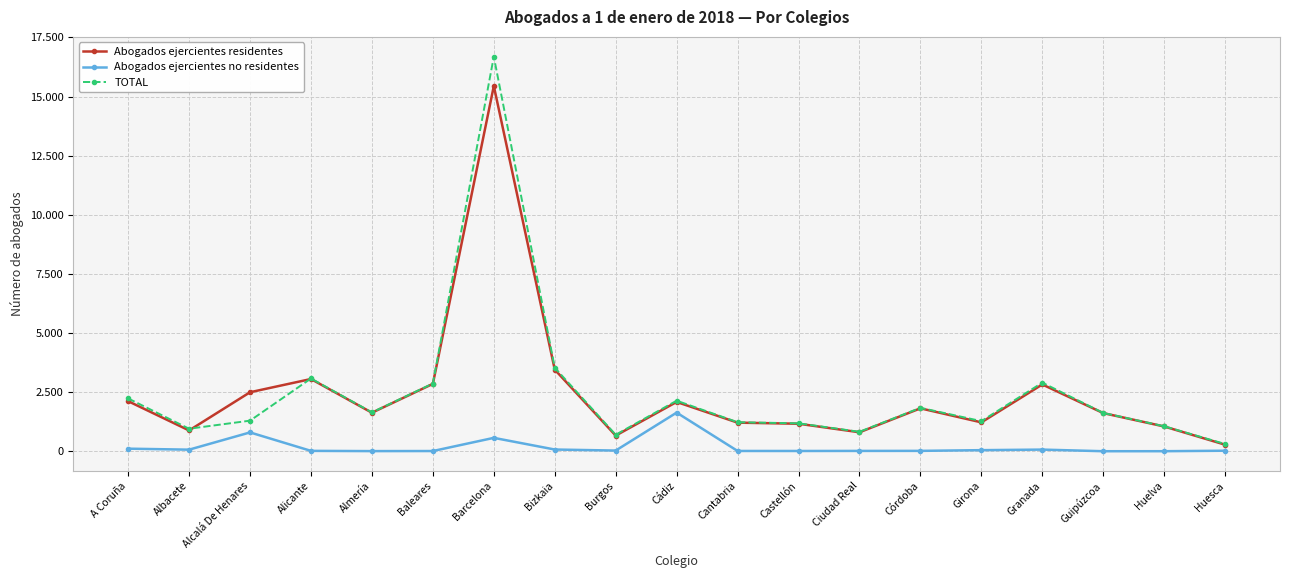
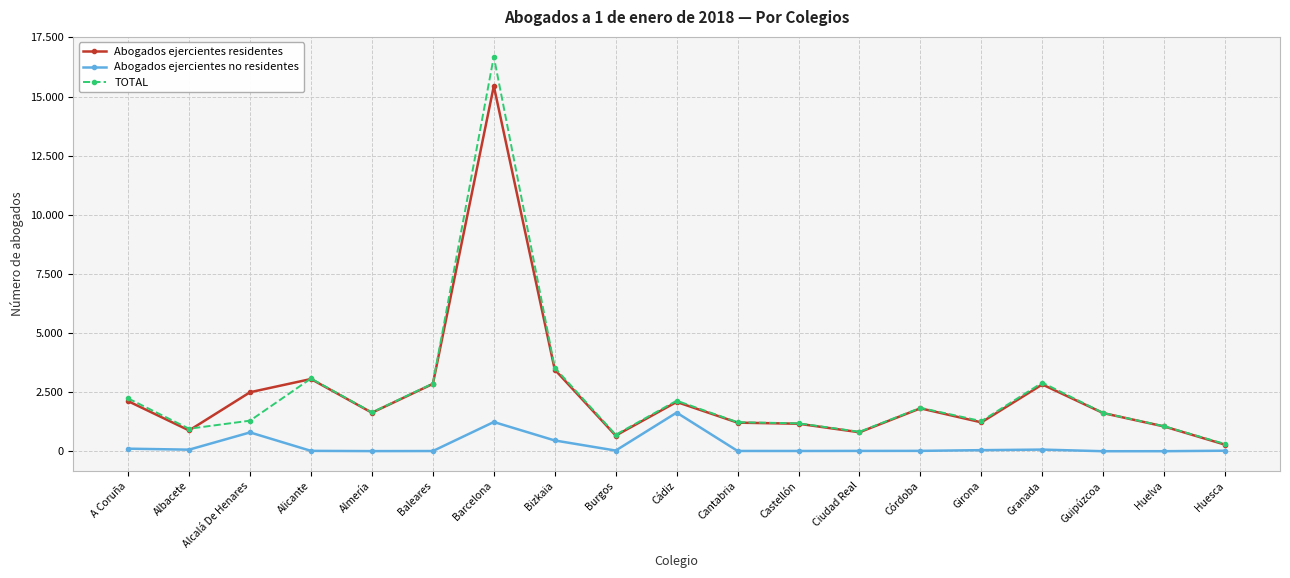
  {
    "Abogados ejercientes residentes": {
      "A Coruña": 2.1,
      "Alcalá De Henares": 2.5,
      "Barcelona": 15.4
    },
    "Abogados ejercientes no residentes": {
      "A Coruña": 0.1,
      "Albacete": 0.1,
      "Alcalá De Henares": 0.8,
      "Alicante": 0.0,
      "Almería": 0.0,
      "Baleares": 0.0,
-     "Barcelona": 0.6,
-     "Bizkaia": 0.1,
+     "Barcelona": 1.2,
+     "Bizkaia": 0.5,
      "Burgos": 0.0,
      "Cádiz": 1.6,
      "Cantabria": 0.0,
      "Castellón": 0.0,
      "Ciudad Real": 0.0,
      "Córdoba": 0.0,
      "Girona": 0.1,
      "Granada": 0.1,
      "Guipúzcoa": 0.0,
      "Huelva": 0.0,
      "Huesca": 0.0
    },
    "TOTAL": {
      "A Coruña": 2.2,
      "Alcalá De Henares": 1.3,
      "Barcelona": 16.7
    }
  }
